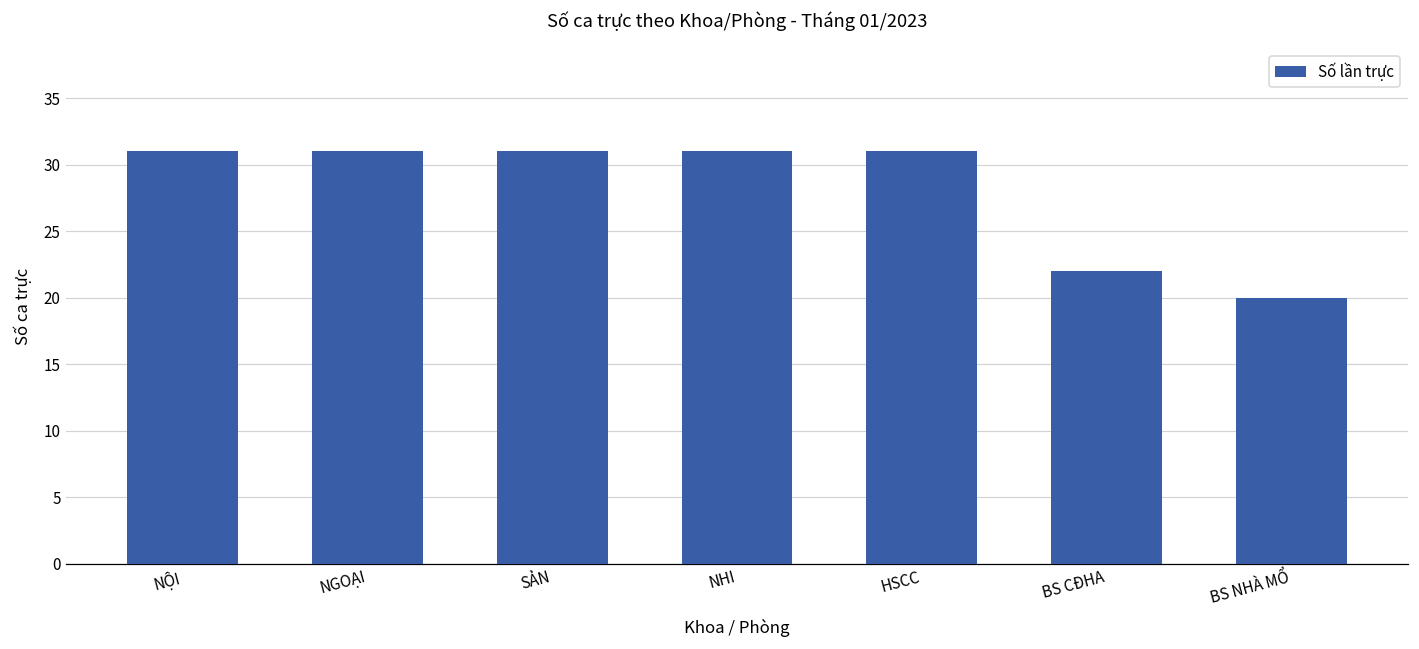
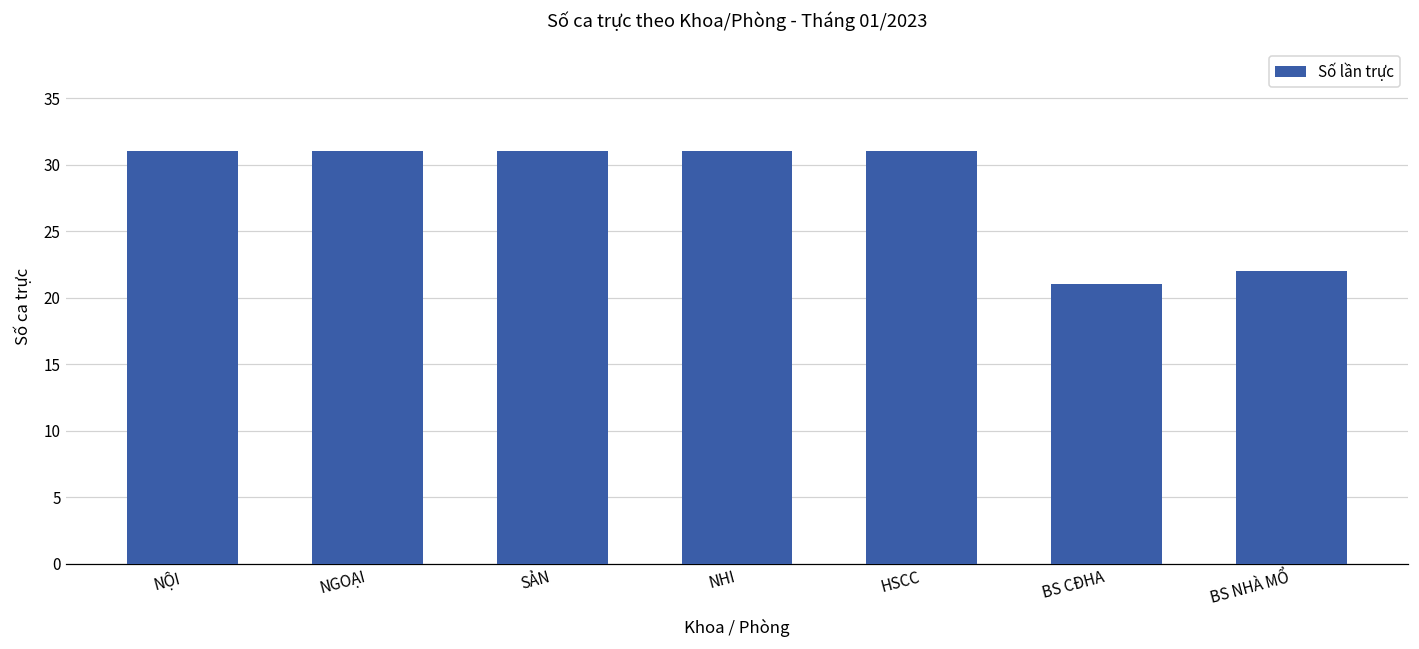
  {
    "NỘI": 31,
    "NGOẠI": 31,
    "SẢN": 31,
    "NHI": 31,
    "HSCC": 31,
-   "BS CĐHA": 22,
-   "BS NHÀ MỔ": 20
+   "BS CĐHA": 21,
+   "BS NHÀ MỔ": 22
  }
